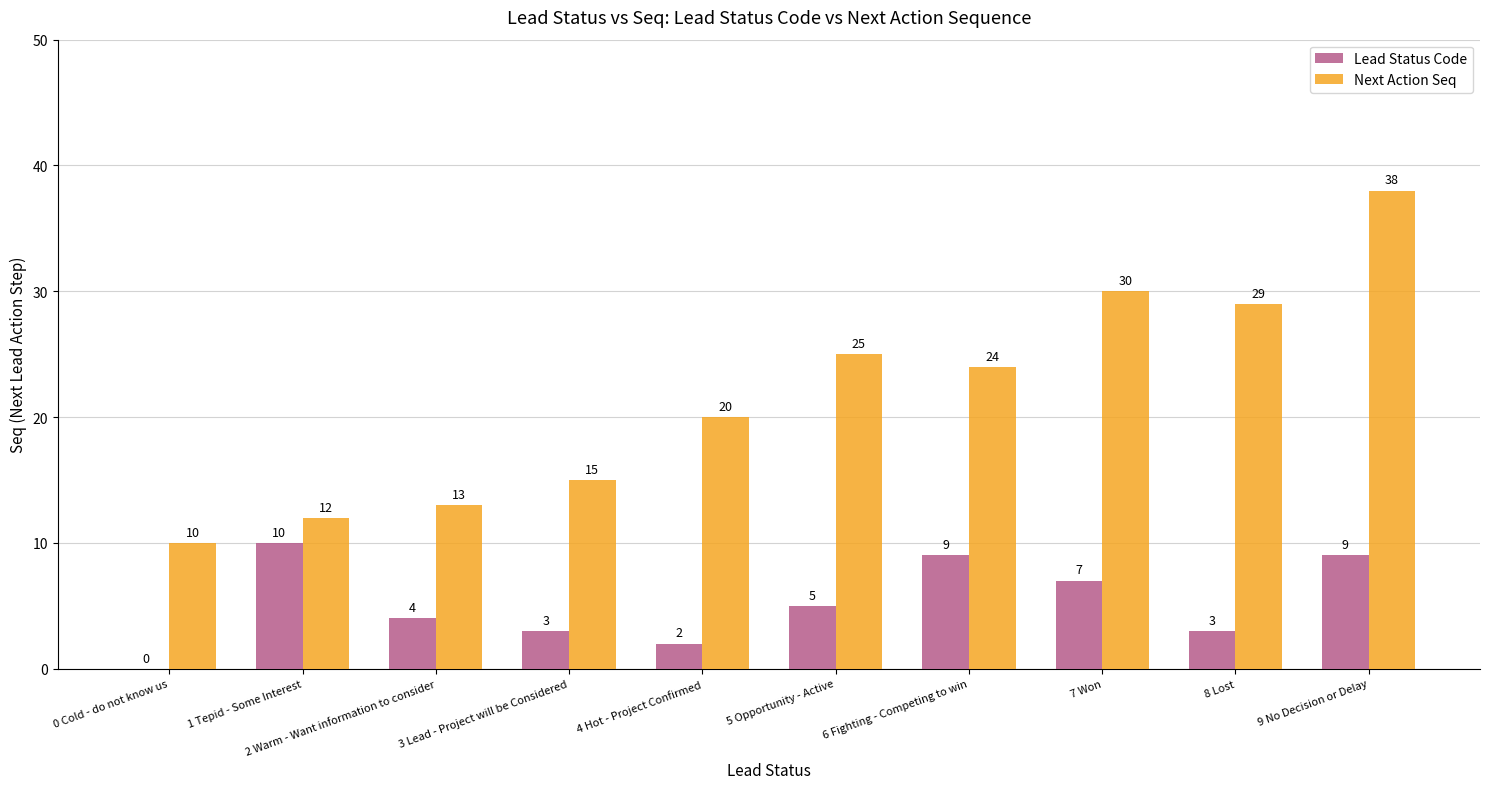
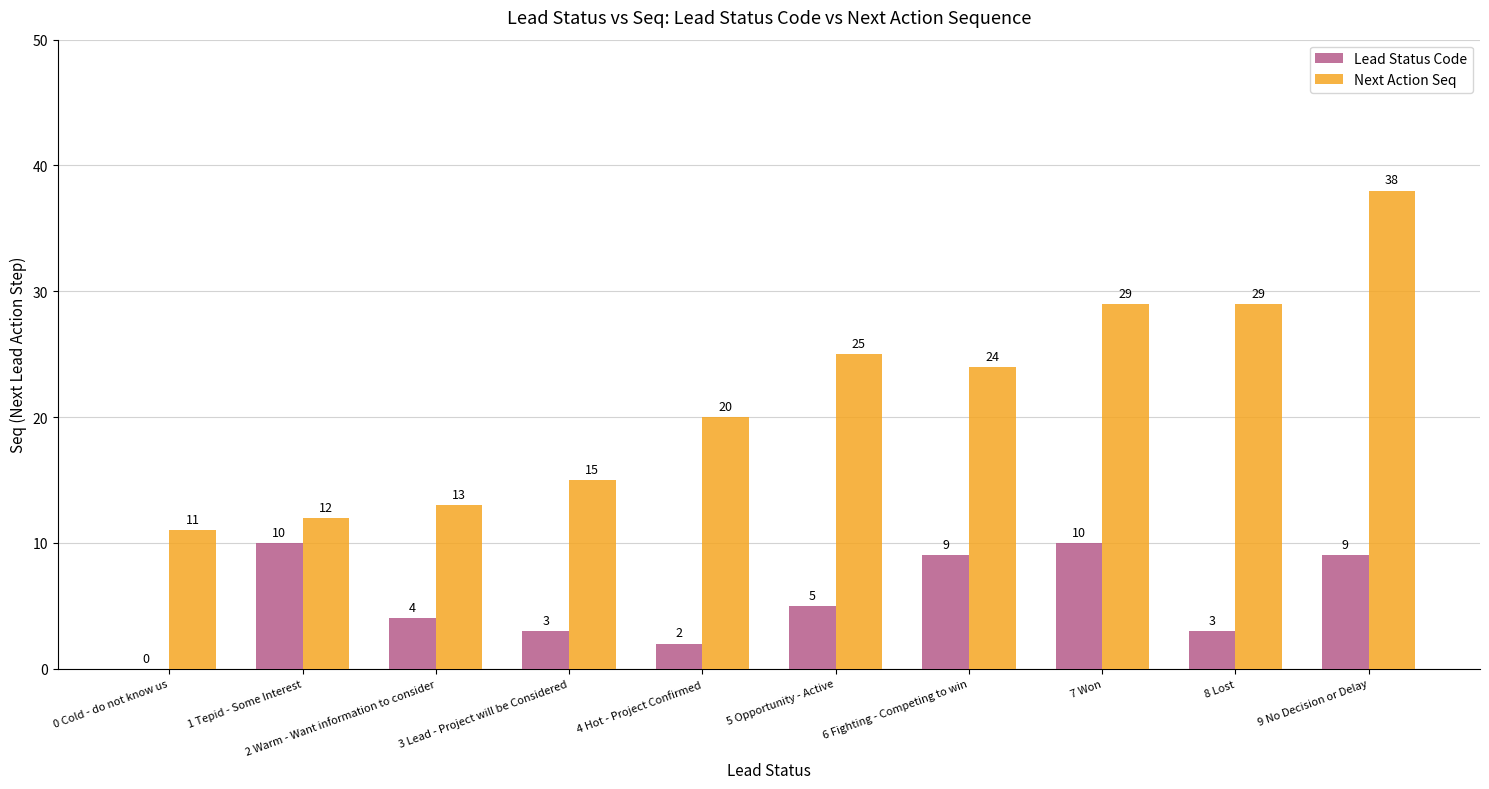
  {
    "Lead Status Code": {
      "0 Cold - do not know us": 0,
      "1 Tepid - Some Interest": 10,
      "2 Warm - Want information to consider": 4,
      "3 Lead - Project will be Considered": 3,
      "4 Hot - Project Confirmed": 2,
      "5 Opportunity - Active": 5,
      "6 Fighting - Competing to win": 9,
-     "7 Won": 7,
+     "7 Won": 10,
      "8 Lost": 3,
      "9 No Decision or Delay": 9
    },
    "Next Action Seq": {
-     "0 Cold - do not know us": 10,
+     "0 Cold - do not know us": 11,
      "1 Tepid - Some Interest": 12,
      "2 Warm - Want information to consider": 13,
      "3 Lead - Project will be Considered": 15,
      "4 Hot - Project Confirmed": 20,
      "5 Opportunity - Active": 25,
      "6 Fighting - Competing to win": 24,
-     "7 Won": 30,
+     "7 Won": 29,
      "8 Lost": 29,
      "9 No Decision or Delay": 38
    }
  }
